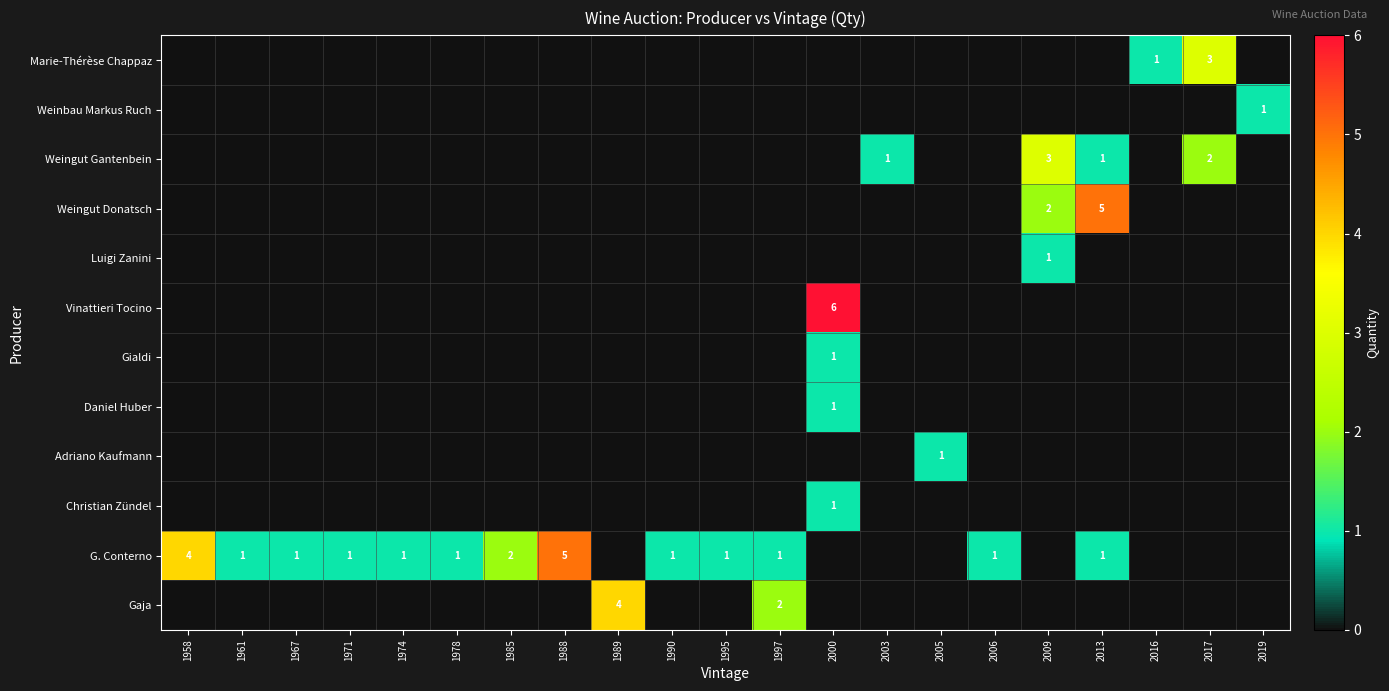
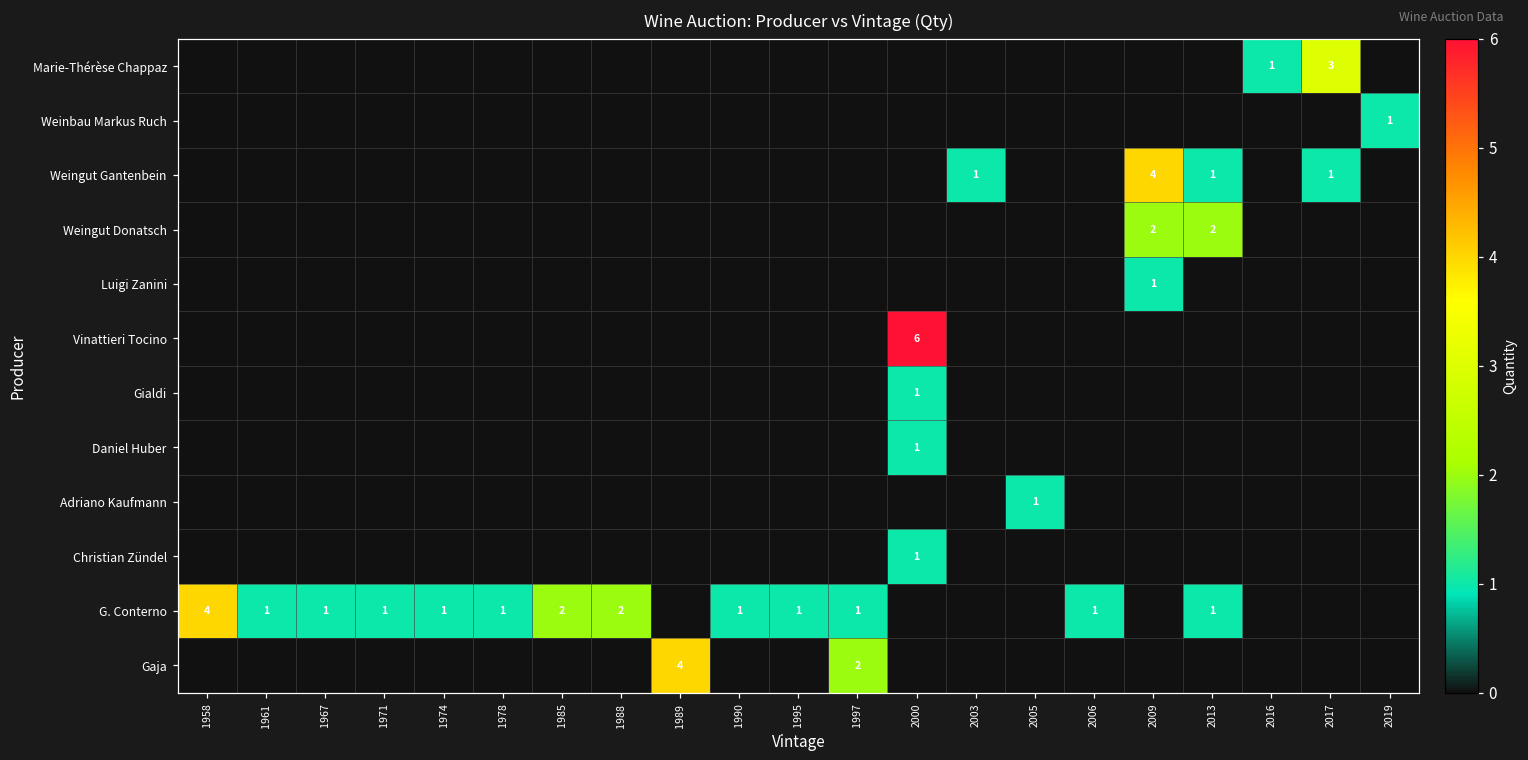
  {
    "Marie-Thérèse Chappaz": {
      "2016": 1,
      "2017": 3
    },
    "Weinbau Markus Ruch": {
      "2019": 1
    },
    "Weingut Gantenbein": {
      "2003": 1,
-     "2009": 3,
+     "2009": 4,
      "2013": 1,
-     "2017": 2
+     "2017": 1
    },
    "Weingut Donatsch": {
      "2009": 2,
-     "2013": 5
+     "2013": 2
    },
    "Luigi Zanini": {
      "2009": 1
    },
    "Vinattieri Tocino": {
      "2000": 6
    },
    "Gialdi": {
      "2000": 1
    },
    "Daniel Huber": {
      "2000": 1
    },
    "Adriano Kaufmann": {
      "2005": 1
    },
    "Christian Zündel": {
      "2000": 1
    },
    "G. Conterno": {
      "1958": 4,
      "1961": 1,
      "1967": 1,
      "1971": 1,
      "1974": 1,
      "1978": 1,
      "1985": 2,
-     "1988": 5,
+     "1988": 2,
      "1990": 1,
      "1995": 1,
      "1997": 1,
      "2006": 1,
      "2013": 1
    },
    "Gaja": {
      "1989": 4,
      "1997": 2
    }
  }
